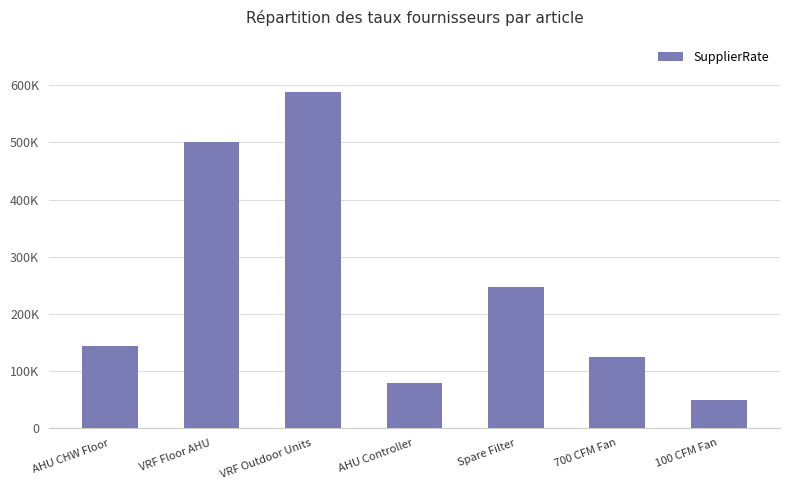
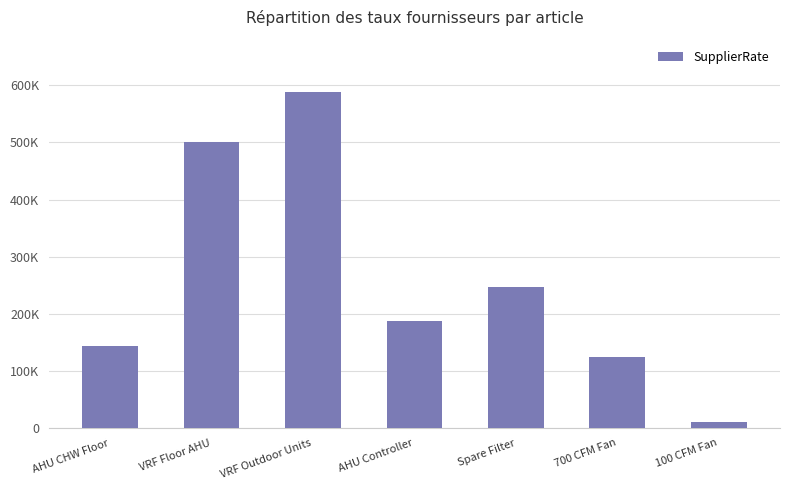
  {
    "AHU CHW Floor": 140000,
    "VRF Floor AHU": 500000,
    "VRF Outdoor Units": 590000,
-   "AHU Controller": 80000,
+   "AHU Controller": 190000,
    "Spare Filter": 250000,
    "700 CFM Fan": 120000,
-   "100 CFM Fan": 50000
+   "100 CFM Fan": 10000
  }
